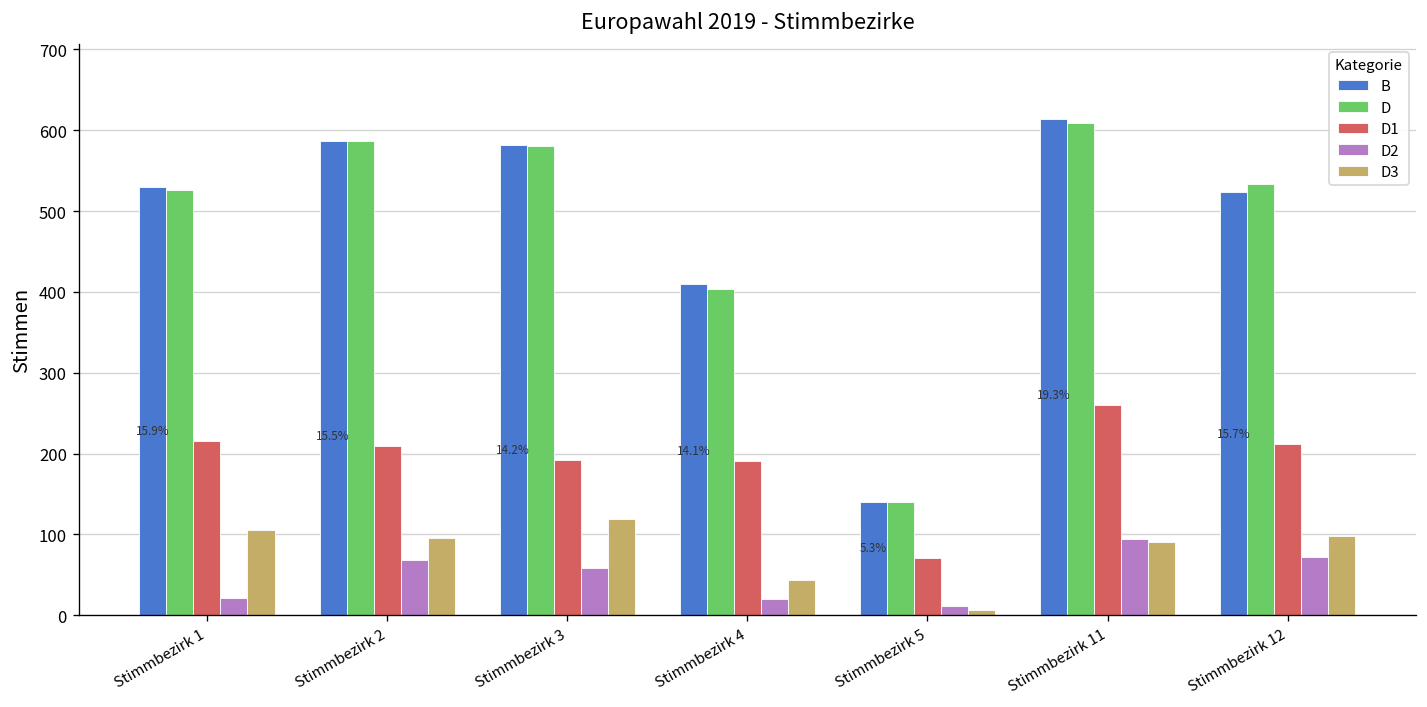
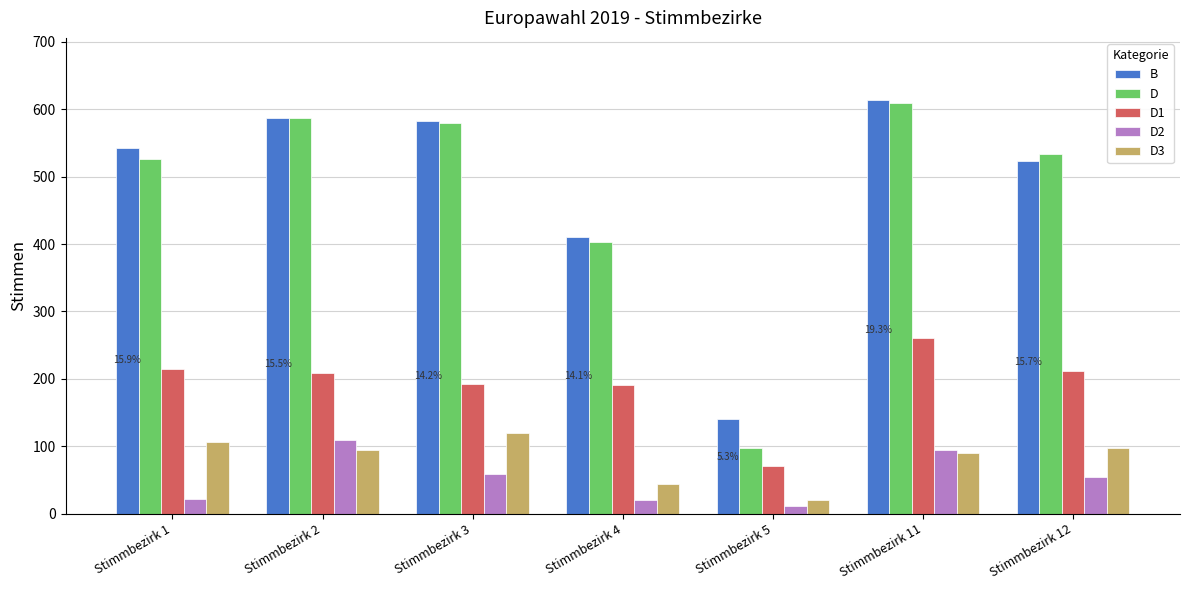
  {
    "B": {
-     "Stimmbezirk 1": 530
+     "Stimmbezirk 1": 540
    },
    "D": {
      "Stimmbezirk 1": 530,
      "Stimmbezirk 2": 590,
      "Stimmbezirk 3": 580,
      "Stimmbezirk 4": 400,
-     "Stimmbezirk 5": 140,
+     "Stimmbezirk 5": 100,
      "Stimmbezirk 11": 610,
      "Stimmbezirk 12": 530
    },
    "D1": {
      "Stimmbezirk 1": 220,
      "Stimmbezirk 2": 210,
      "Stimmbezirk 3": 190,
      "Stimmbezirk 4": 190,
      "Stimmbezirk 5": 70,
      "Stimmbezirk 11": 260,
      "Stimmbezirk 12": 210
    },
    "D2": {
      "Stimmbezirk 1": 20,
-     "Stimmbezirk 2": 70,
+     "Stimmbezirk 2": 110,
      "Stimmbezirk 3": 60,
      "Stimmbezirk 4": 20,
      "Stimmbezirk 5": 10,
      "Stimmbezirk 11": 90,
-     "Stimmbezirk 12": 70
+     "Stimmbezirk 12": 50
    },
    "D3": {
      "Stimmbezirk 1": 110,
      "Stimmbezirk 2": 100,
      "Stimmbezirk 3": 120,
      "Stimmbezirk 4": 40,
-     "Stimmbezirk 5": 10,
+     "Stimmbezirk 5": 20,
      "Stimmbezirk 11": 90,
      "Stimmbezirk 12": 100
    }
  }
